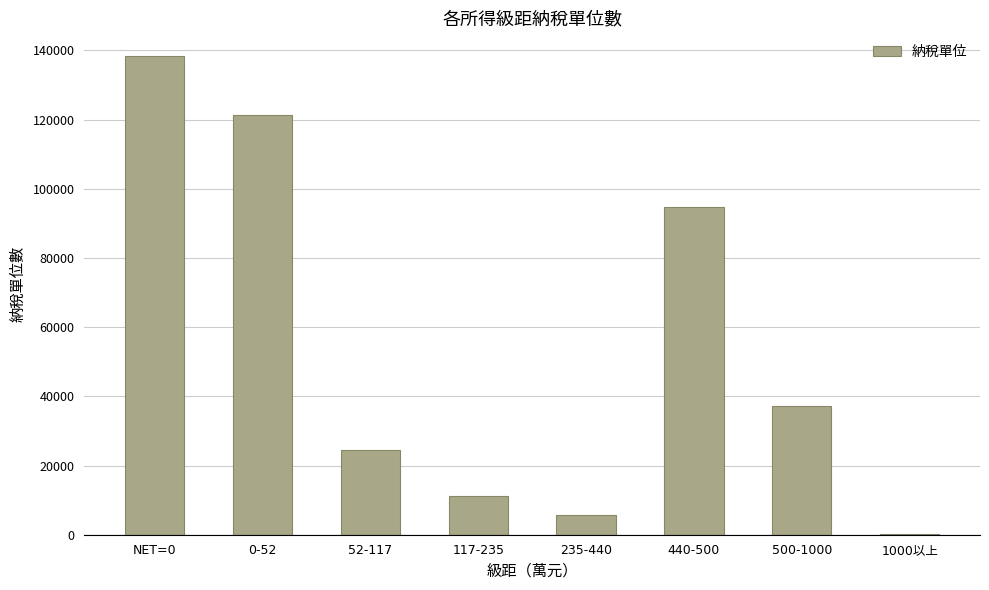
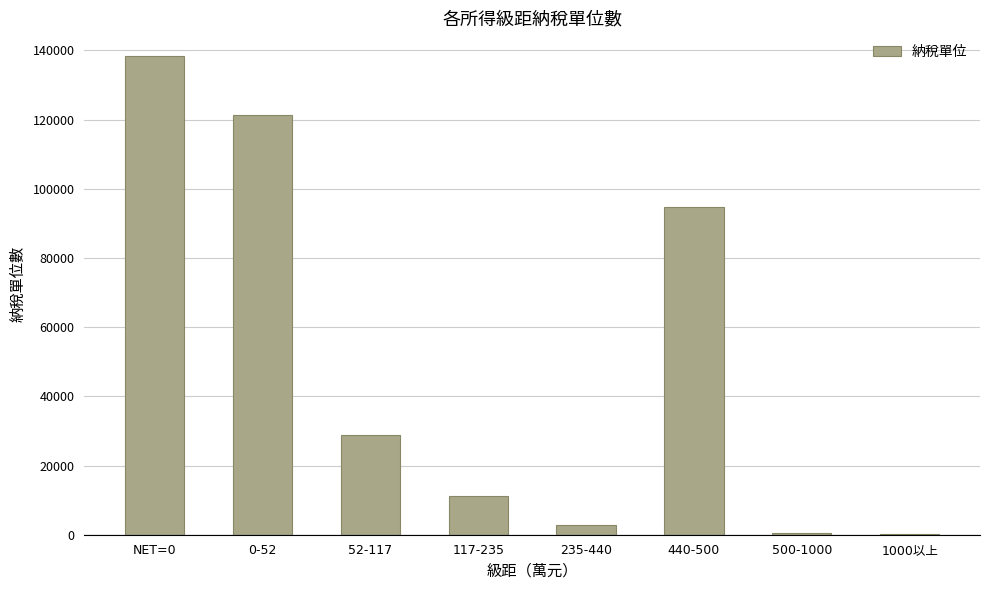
  {
    "NET=0": 138000,
    "0-52": 121000,
-   "52-117": 24000,
+   "52-117": 29000,
    "117-235": 11000,
-   "235-440": 6000,
+   "235-440": 3000,
    "440-500": 95000,
-   "500-1000": 37000
+   "500-1000": 1000
  }
